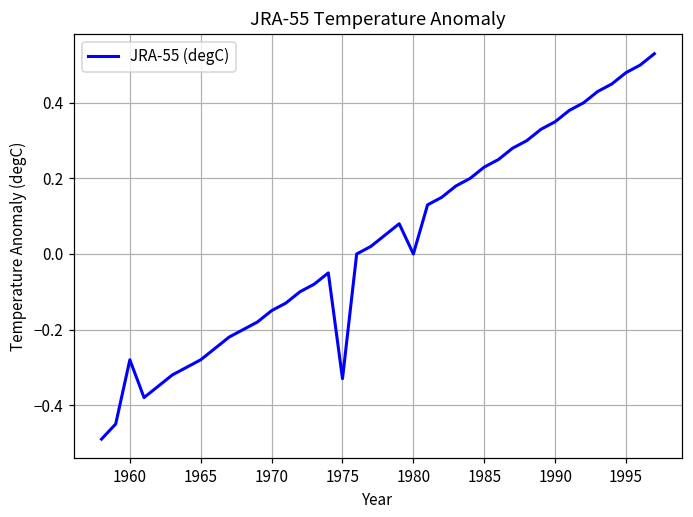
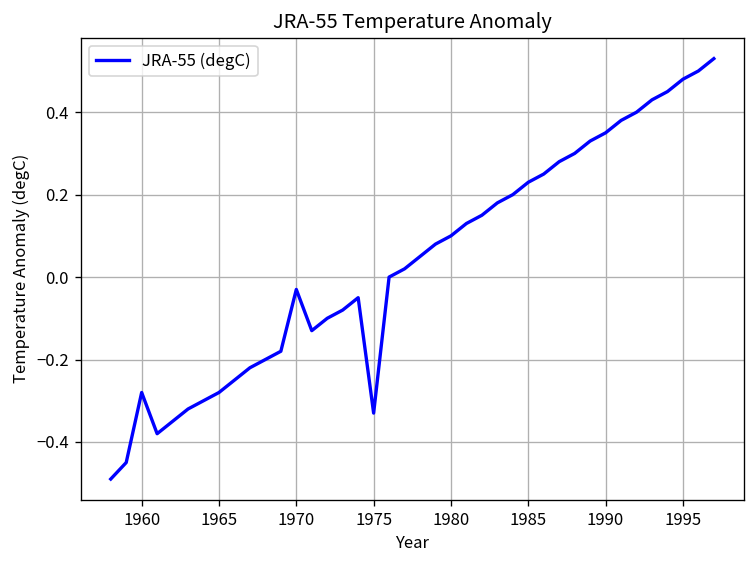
  {
    "1960": -0.28,
    "1965": -0.28,
-   "1970": -0.15,
+   "1970": -0.03,
    "1975": -0.33,
-   "1980": 0.0,
+   "1980": 0.1,
    "1985": 0.23,
    "1990": 0.35,
    "1995": 0.48
  }
